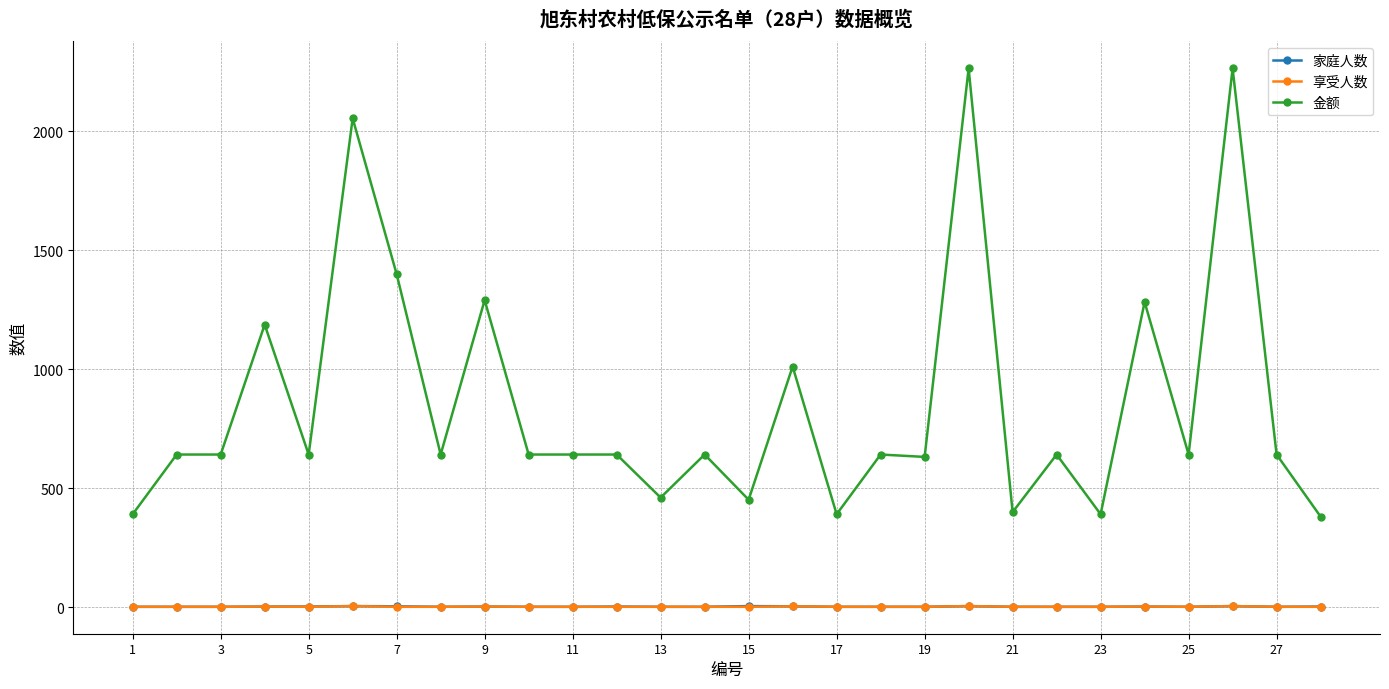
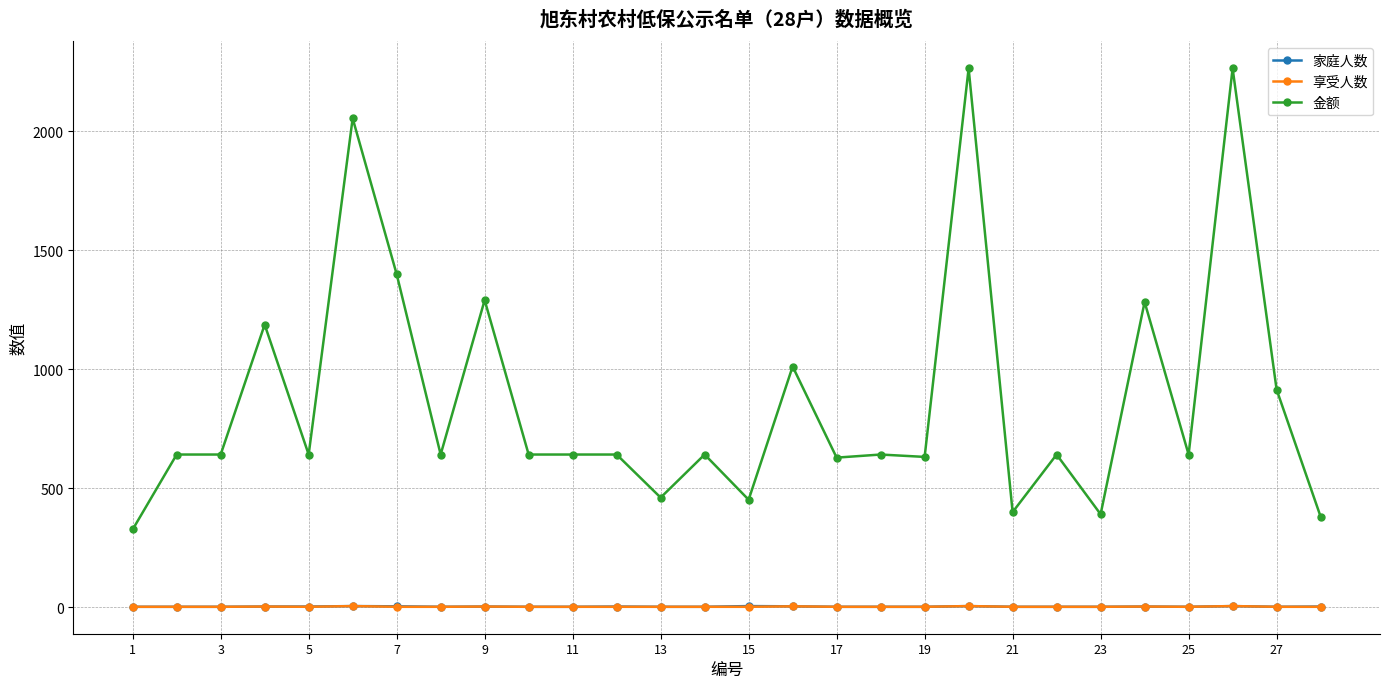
  {
    "金额": {
-     "1": 390,
+     "1": 330,
      "3": 640,
      "5": 640,
      "7": 1400,
      "9": 1290,
      "11": 640,
      "13": 460,
      "15": 450,
-     "17": 390,
+     "17": 630,
      "19": 630,
      "21": 400,
      "23": 390,
      "25": 640,
-     "27": 640
+     "27": 910
    }
  }
